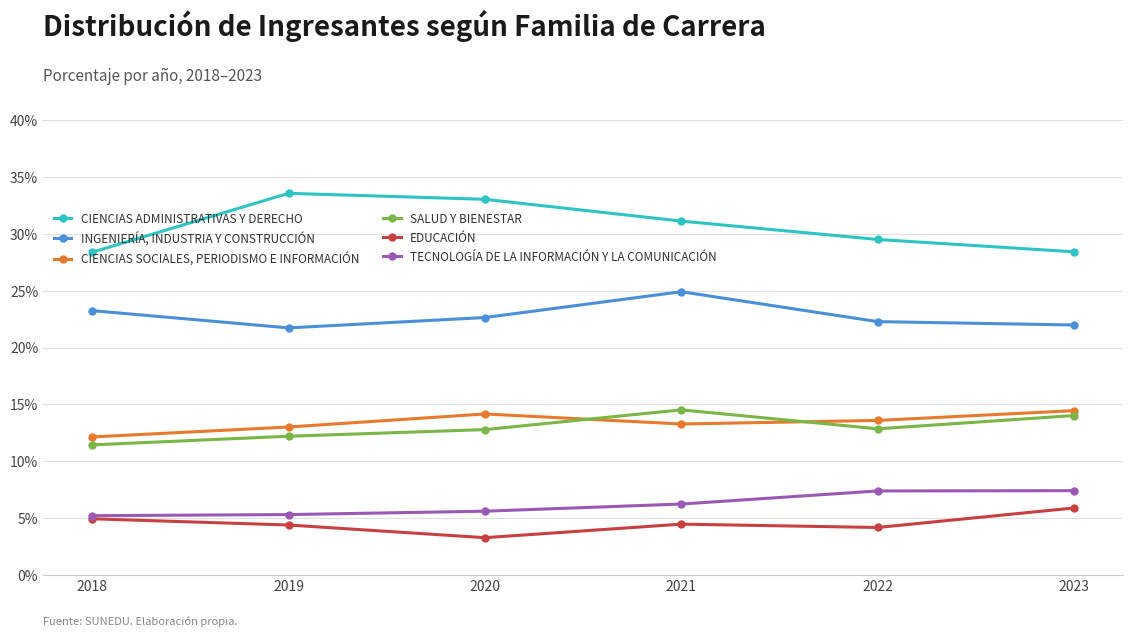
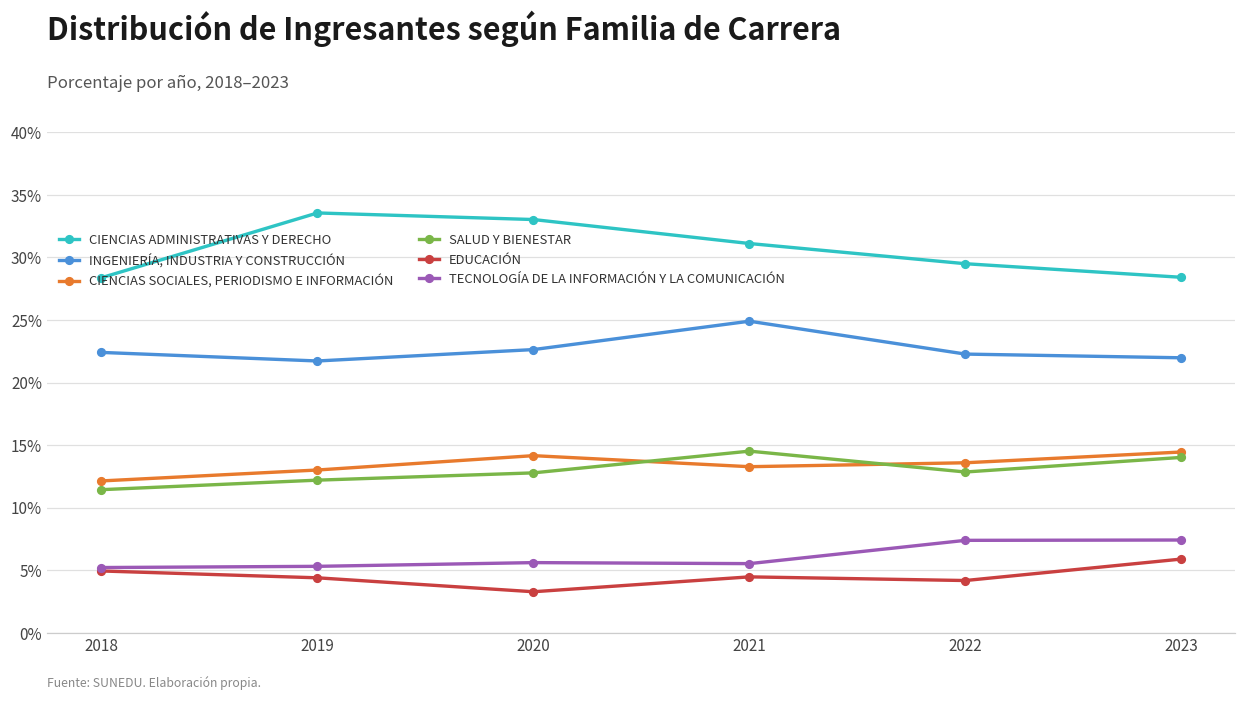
  {
    "CIENCIAS ADMINISTRATIVAS Y DERECHO": {
      "2018": "28.4%",
      "2019": "33.6%",
      "2020": "33.0%",
      "2021": "31.1%",
      "2022": "29.5%",
      "2023": "28.4%"
    },
    "INGENIERÍA, INDUSTRIA Y CONSTRUCCIÓN": {
-     "2018": "23.2%",
+     "2018": "22.4%",
      "2019": "21.7%",
      "2020": "22.6%",
      "2021": "24.9%",
      "2022": "22.3%",
      "2023": "22.0%"
    },
    "CIENCIAS SOCIALES, PERIODISMO E INFORMACIÓN": {
      "2018": "12.1%",
      "2019": "13.0%",
      "2020": "14.2%",
      "2021": "13.3%",
      "2022": "13.6%",
      "2023": "14.4%"
    },
    "SALUD Y BIENESTAR": {
      "2018": "11.4%",
      "2019": "12.2%",
      "2020": "12.8%",
      "2021": "14.5%",
      "2022": "12.9%",
      "2023": "14.0%"
    },
    "EDUCACIÓN": {
      "2018": "4.9%",
      "2019": "4.4%",
      "2020": "3.3%",
      "2021": "4.5%",
      "2022": "4.2%",
      "2023": "5.9%"
    },
    "TECNOLOGÍA DE LA INFORMACIÓN Y LA COMUNICACIÓN": {
      "2018": "5.2%",
      "2019": "5.3%",
      "2020": "5.6%",
-     "2021": "6.2%",
+     "2021": "5.5%",
      "2022": "7.4%",
      "2023": "7.4%"
    }
  }
